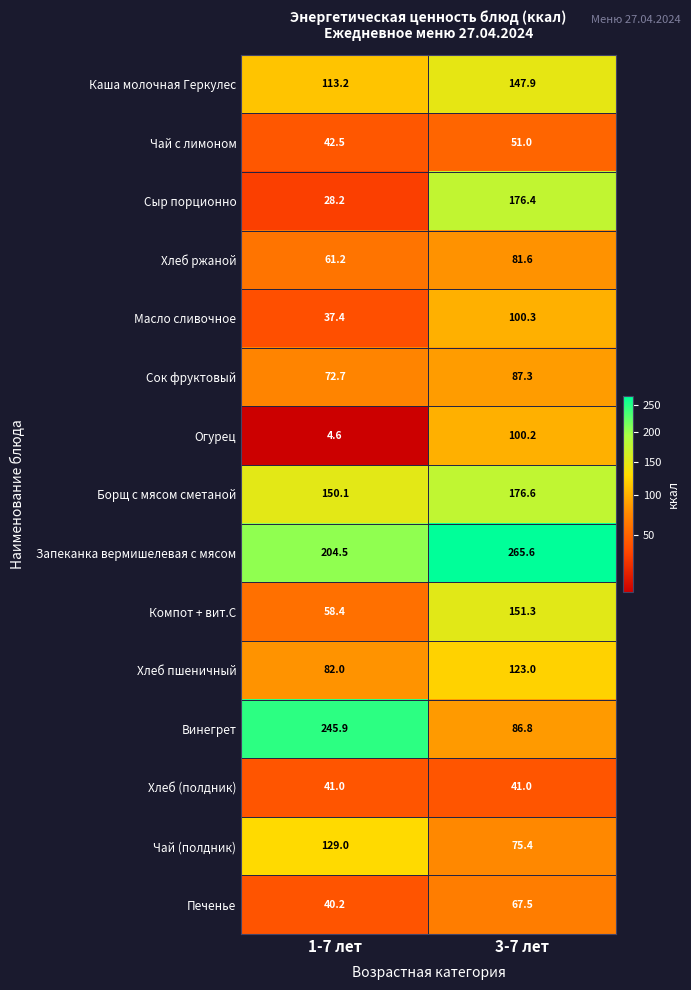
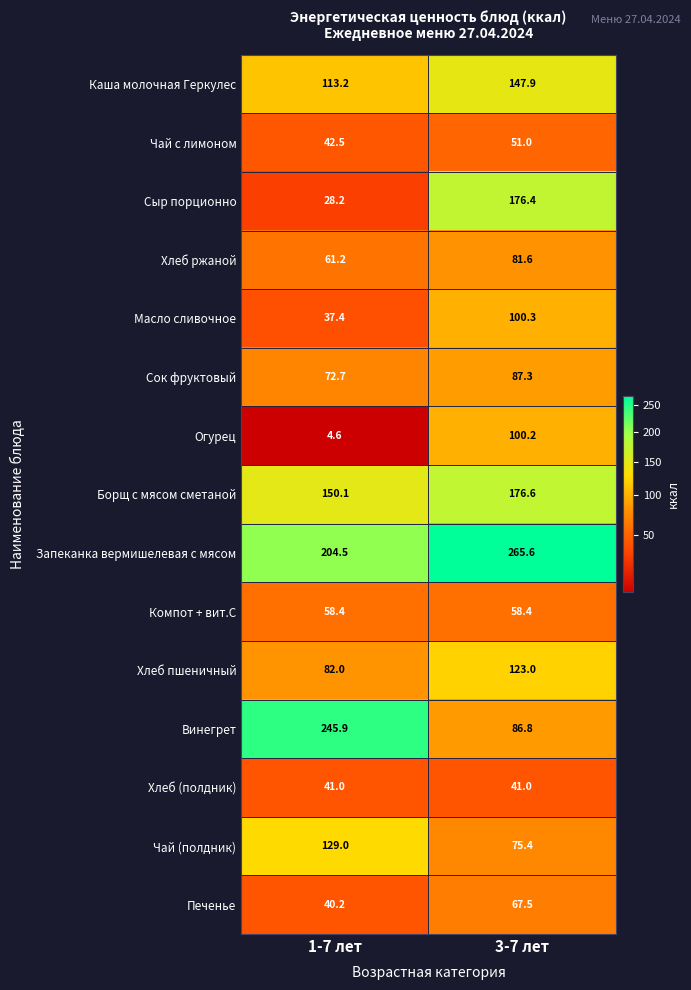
  {
    "Каша молочная Геркулес": {
      "1-7 лет": 113.2,
      "3-7 лет": 147.9
    },
    "Чай с лимоном": {
      "1-7 лет": 42.5,
      "3-7 лет": 51.0
    },
    "Сыр порционно": {
      "1-7 лет": 28.2,
      "3-7 лет": 176.4
    },
    "Хлеб ржаной": {
      "1-7 лет": 61.2,
      "3-7 лет": 81.6
    },
    "Масло сливочное": {
      "1-7 лет": 37.4,
      "3-7 лет": 100.3
    },
    "Сок фруктовый": {
      "1-7 лет": 72.7,
      "3-7 лет": 87.3
    },
    "Огурец": {
      "1-7 лет": 4.6,
      "3-7 лет": 100.2
    },
    "Борщ с мясом сметаной": {
      "1-7 лет": 150.1,
      "3-7 лет": 176.6
    },
    "Запеканка вермишелевая с мясом": {
      "1-7 лет": 204.5,
      "3-7 лет": 265.6
    },
    "Компот + вит.С": {
      "1-7 лет": 58.4,
-     "3-7 лет": 151.3
+     "3-7 лет": 58.4
    },
    "Хлеб пшеничный": {
      "1-7 лет": 82.0,
      "3-7 лет": 123.0
    },
    "Винегрет": {
      "1-7 лет": 245.9,
      "3-7 лет": 86.8
    },
    "Хлеб (полдник)": {
      "1-7 лет": 41.0,
      "3-7 лет": 41.0
    },
    "Чай (полдник)": {
      "1-7 лет": 129.0,
      "3-7 лет": 75.4
    },
    "Печенье": {
      "1-7 лет": 40.2,
      "3-7 лет": 67.5
    }
  }
